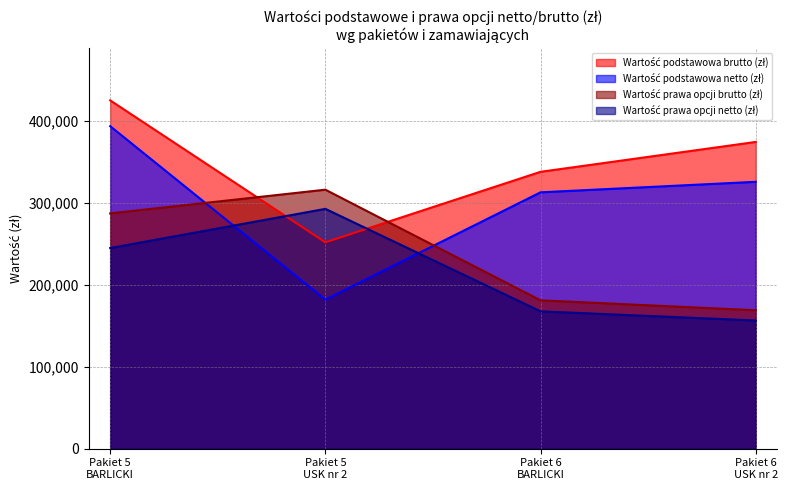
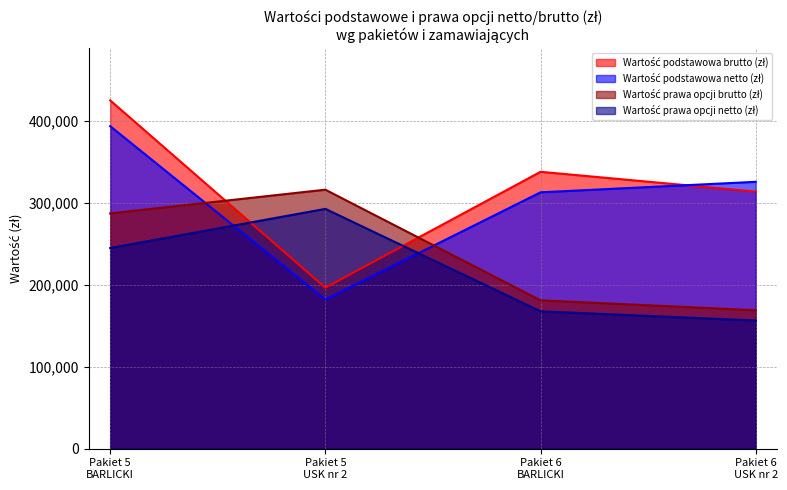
  {
    "Wartość podstawowa brutto (zł)": {
      "Pakiet 5 BARLICKI": "420,000",
-     "Pakiet 5 USK nr 2": "250,000",
+     "Pakiet 5 USK nr 2": "200,000",
      "Pakiet 6 BARLICKI": "340,000",
-     "Pakiet 6 USK nr 2": "370,000"
+     "Pakiet 6 USK nr 2": "310,000"
    },
    "Wartość podstawowa netto (zł)": {
      "Pakiet 5 BARLICKI": "390,000",
      "Pakiet 5 USK nr 2": "180,000",
      "Pakiet 6 BARLICKI": "310,000",
      "Pakiet 6 USK nr 2": "330,000"
    },
    "Wartość prawa opcji brutto (zł)": {
      "Pakiet 5 BARLICKI": "290,000",
      "Pakiet 5 USK nr 2": "320,000",
      "Pakiet 6 BARLICKI": "180,000",
      "Pakiet 6 USK nr 2": "170,000"
    },
    "Wartość prawa opcji netto (zł)": {
      "Pakiet 5 BARLICKI": "240,000",
      "Pakiet 5 USK nr 2": "290,000",
      "Pakiet 6 BARLICKI": "170,000",
      "Pakiet 6 USK nr 2": "160,000"
    }
  }
